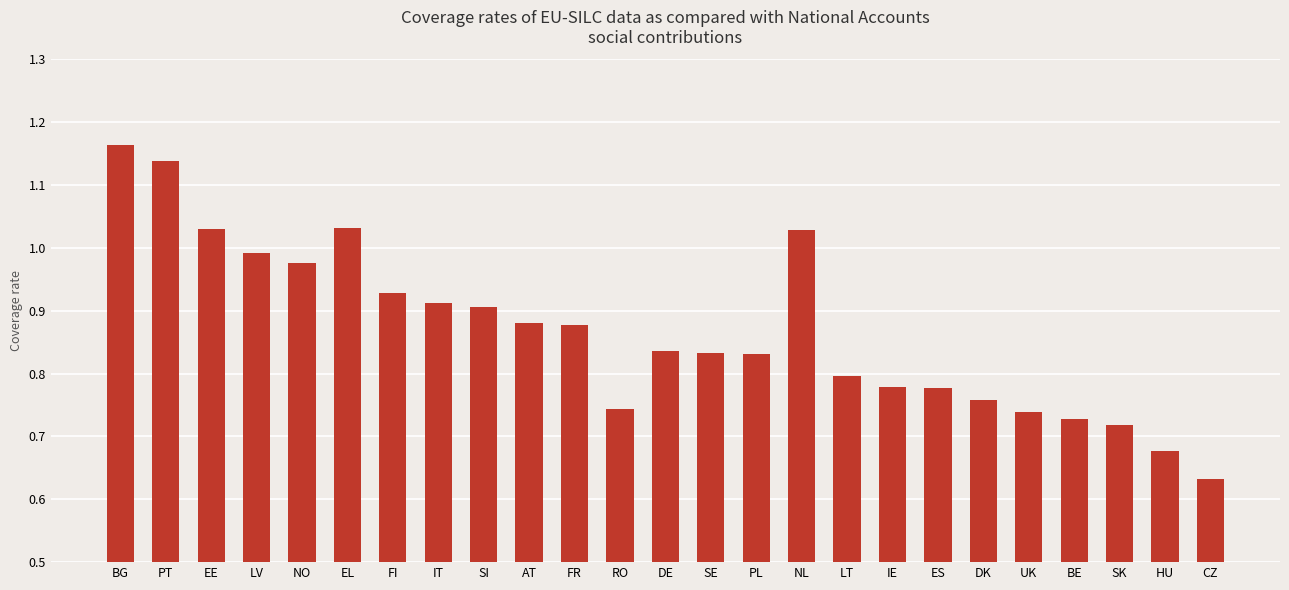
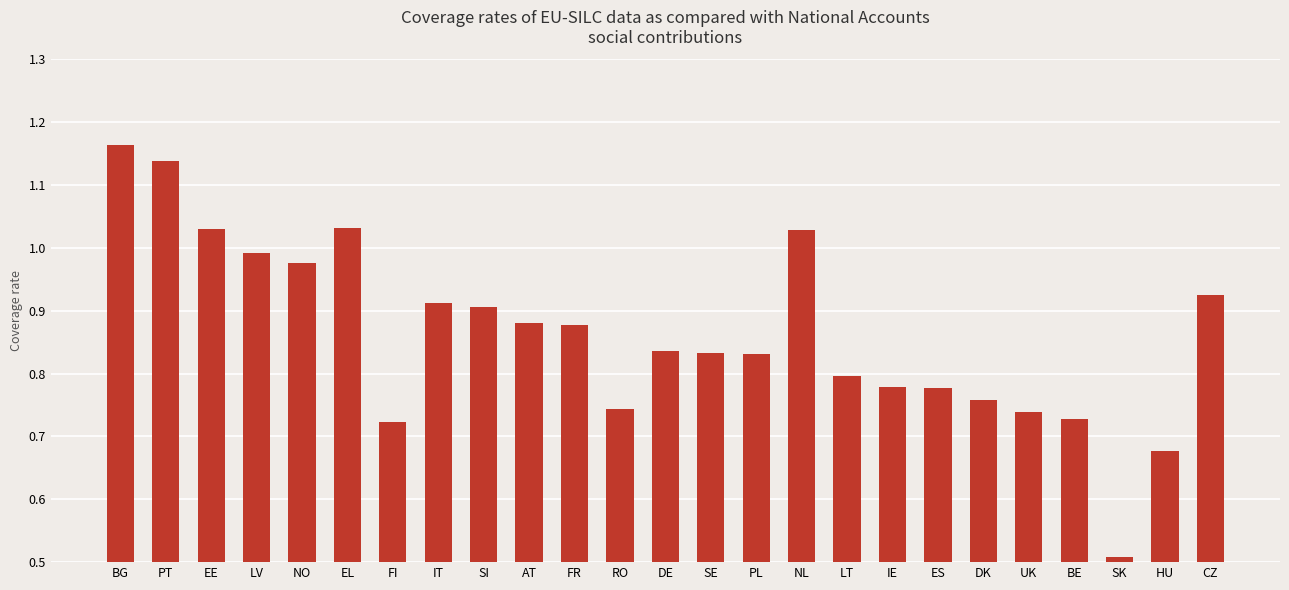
  {
    "BG": 1.16,
    "PT": 1.14,
    "EE": 1.03,
    "LV": 0.99,
    "NO": 0.98,
    "EL": 1.03,
-   "FI": 0.93,
+   "FI": 0.72,
    "IT": 0.91,
    "SI": 0.91,
    "AT": 0.88,
    "FR": 0.88,
    "RO": 0.74,
    "DE": 0.84,
    "SE": 0.83,
    "PL": 0.83,
    "NL": 1.03,
    "LT": 0.80,
    "IE": 0.78,
    "ES": 0.78,
    "DK": 0.76,
    "UK": 0.74,
    "BE": 0.73,
-   "SK": 0.72,
+   "SK": 0.51,
    "HU": 0.68,
-   "CZ": 0.63
+   "CZ": 0.93
  }
